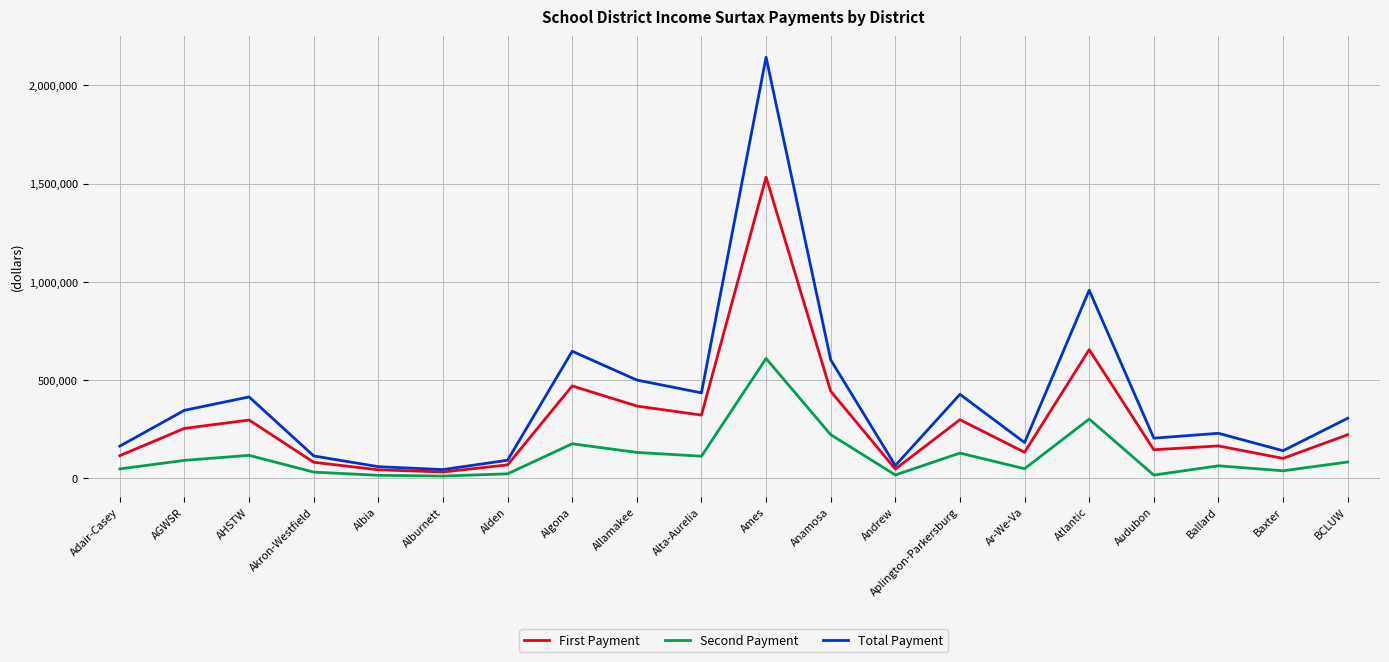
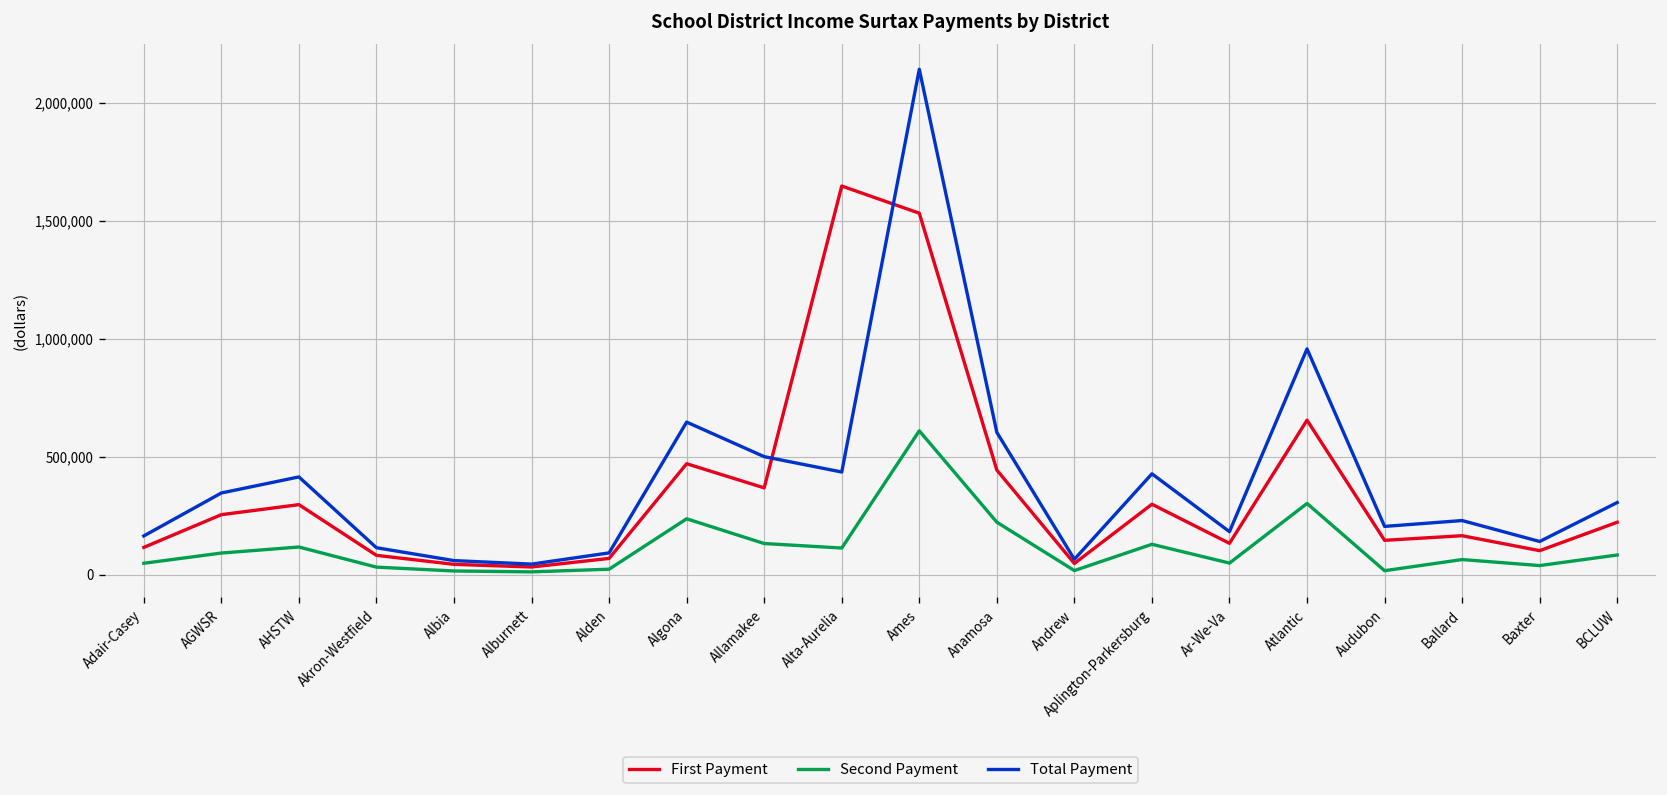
  {
    "First Payment": {
      "Adair-Casey": "120,000",
      "AGWSR": "250,000",
      "AHSTW": "300,000",
      "Akron-Westfield": "80,000",
      "Albia": "40,000",
      "Alden": "70,000",
      "Algona": "470,000",
      "Allamakee": "370,000",
-     "Alta-Aurelia": "320,000",
+     "Alta-Aurelia": "1,650,000",
      "Ames": "1,530,000",
      "Anamosa": "440,000",
      "Andrew": "50,000",
      "Aplington-Parkersburg": "300,000",
      "Ar-We-Va": "130,000",
      "Atlantic": "660,000",
      "Audubon": "150,000",
      "Ballard": "170,000",
      "Baxter": "100,000",
      "BCLUW": "220,000"
    },
    "Second Payment": {
      "Adair-Casey": "50,000",
      "AGWSR": "90,000",
      "AHSTW": "120,000",
      "Akron-Westfield": "30,000",
      "Albia": "20,000",
      "Alburnett": "10,000",
      "Alden": "20,000",
-     "Algona": "180,000",
+     "Algona": "240,000",
      "Allamakee": "130,000",
      "Alta-Aurelia": "110,000",
      "Ames": "610,000",
      "Anamosa": "220,000",
      "Andrew": "20,000",
      "Aplington-Parkersburg": "130,000",
      "Ar-We-Va": "50,000",
      "Atlantic": "300,000",
      "Audubon": "20,000",
      "Ballard": "60,000",
      "Baxter": "40,000",
      "BCLUW": "80,000"
    },
    "Total Payment": {
      "Adair-Casey": "160,000",
      "AGWSR": "350,000",
      "AHSTW": "410,000",
      "Akron-Westfield": "110,000",
      "Albia": "60,000",
      "Alden": "90,000",
      "Algona": "650,000",
      "Allamakee": "500,000",
      "Alta-Aurelia": "440,000",
      "Ames": "2,140,000",
      "Anamosa": "600,000",
      "Andrew": "70,000",
      "Aplington-Parkersburg": "430,000",
      "Ar-We-Va": "180,000",
      "Atlantic": "960,000",
      "Audubon": "200,000",
      "Ballard": "230,000",
      "Baxter": "140,000",
      "BCLUW": "310,000"
    }
  }
